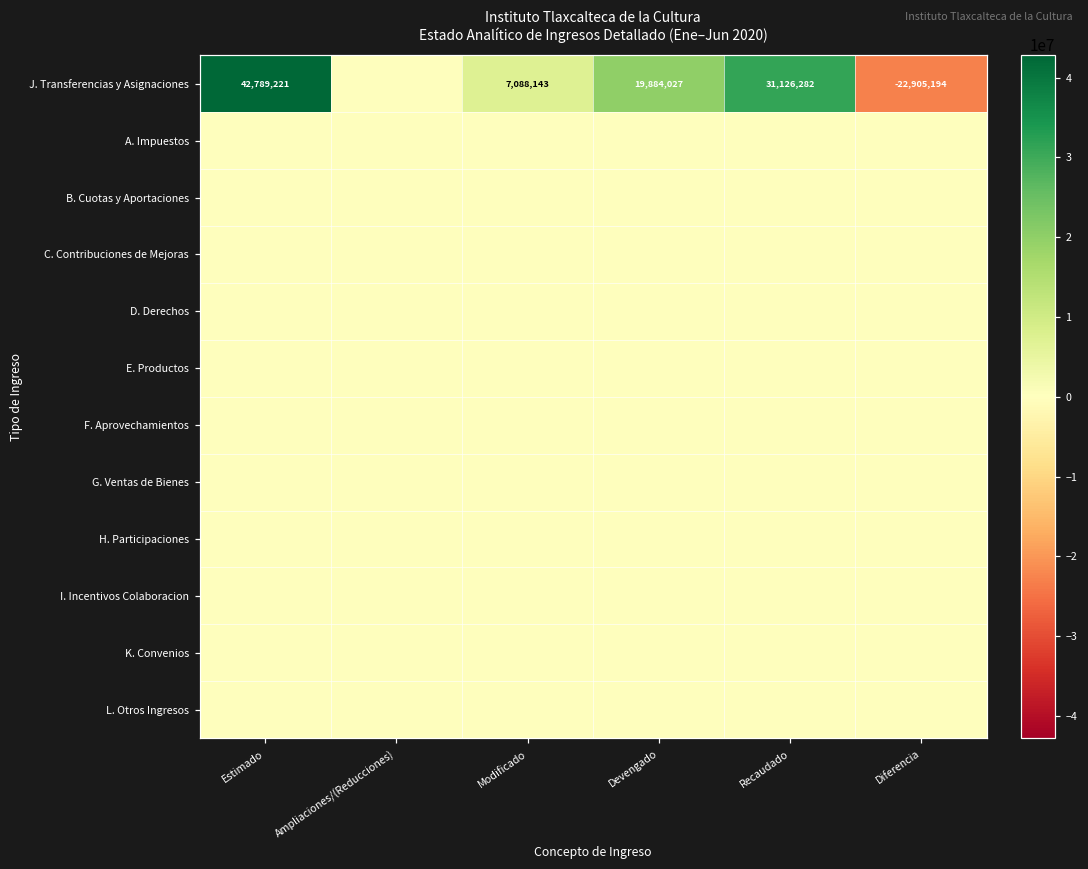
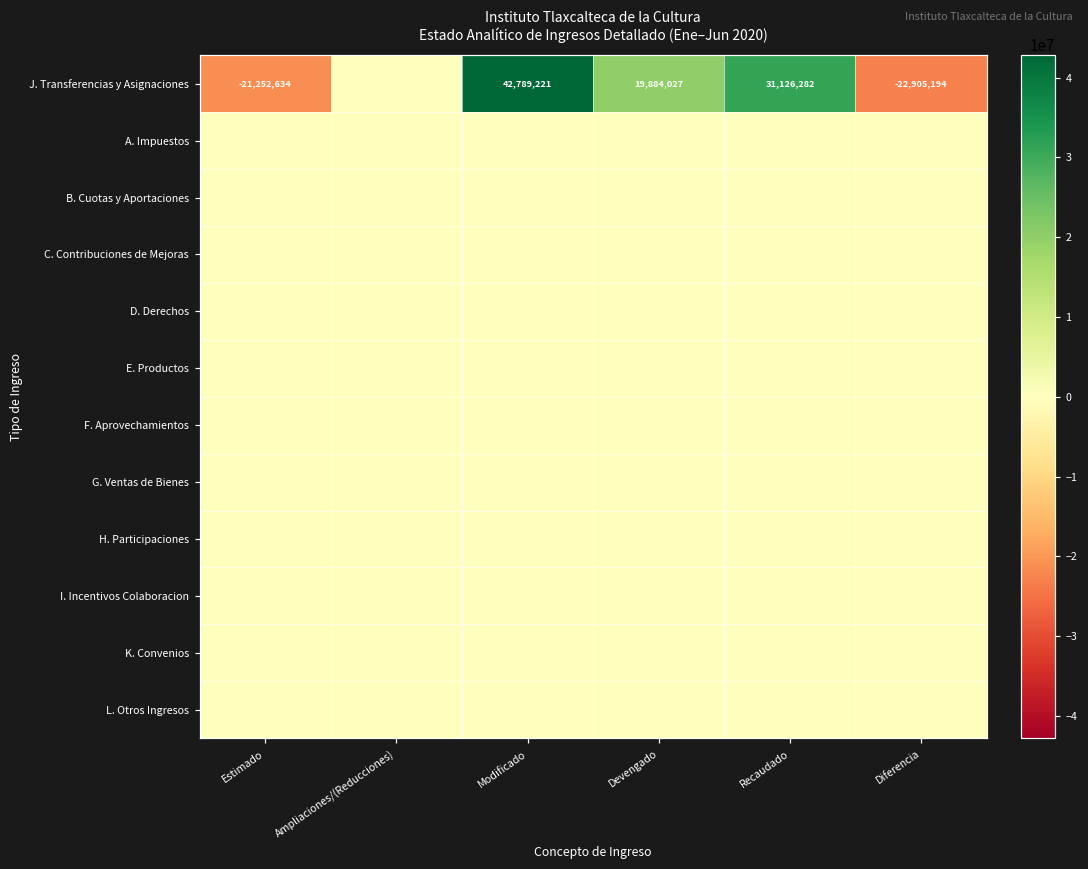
  {
    "J. Transferencias y Asignaciones": {
-     "Estimado": "42,789,221",
-     "Modificado": "7,088,143",
+     "Estimado": "-21,252,634",
+     "Modificado": "42,789,221",
      "Devengado": "19,884,027",
      "Recaudado": "31,126,282",
      "Diferencia": "-22,905,194"
    }
  }
